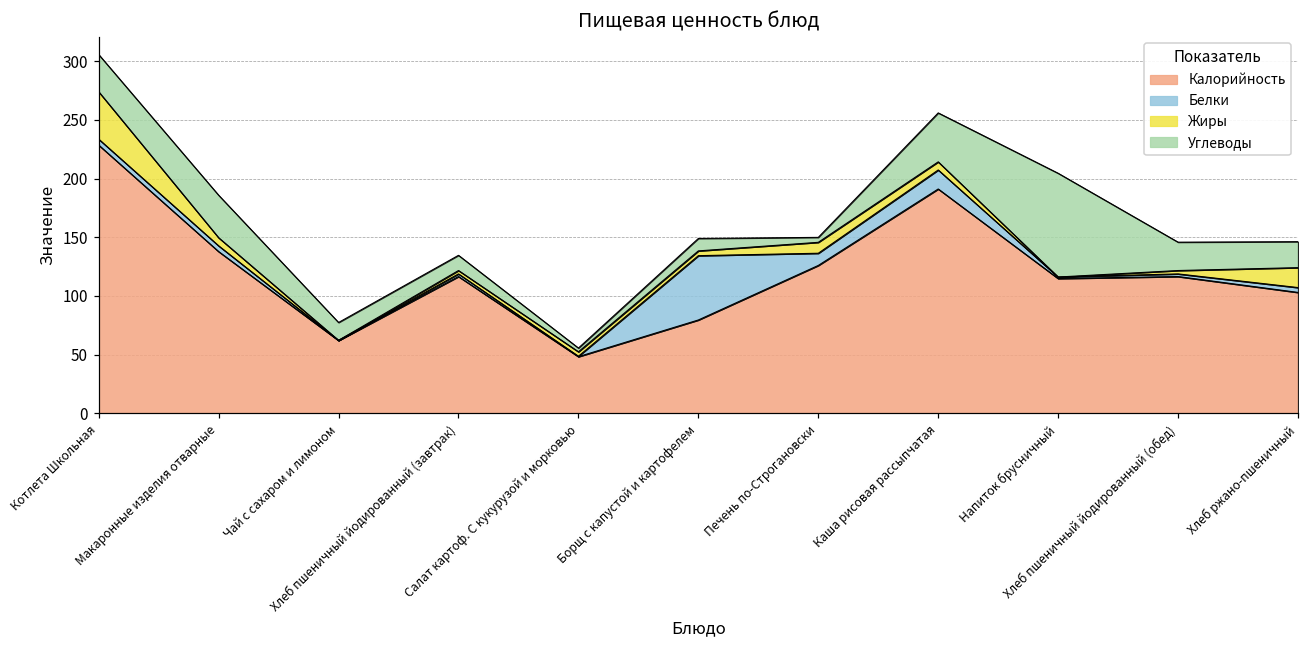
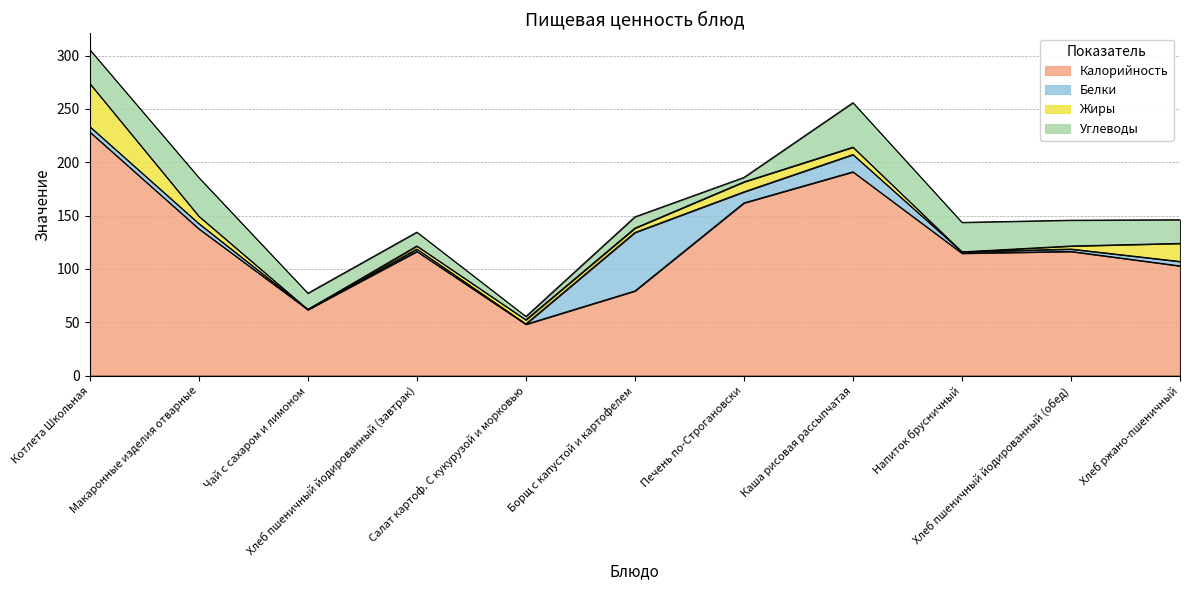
  {
    "Калорийность": {
      "Котлета Школьная": 228,
      "Макаронные изделия отварные": 138,
      "Борщ с капустой и картофелем": 80,
-     "Печень по-Строгановски": 126,
+     "Печень по-Строгановски": 162,
      "Каша рисовая рассыпчатая": 191,
      "Хлеб ржано-пшеничный": 103
    },
    "Белки": {
      "Котлета Школьная": 5,
      "Макаронные изделия отварные": 5,
      "Борщ с капустой и картофелем": 55,
      "Печень по-Строгановски": 10,
      "Каша рисовая рассыпчатая": 16,
      "Хлеб ржано-пшеничный": 4
    },
    "Жиры": {
      "Котлета Школьная": 40,
      "Макаронные изделия отварные": 7,
      "Хлеб пшеничный йодированный (завтрак)": 3,
      "Салат картоф. С кукурузой и морковью": 4,
      "Борщ с капустой и картофелем": 4,
      "Печень по-Строгановски": 9,
      "Каша рисовая рассыпчатая": 7,
      "Хлеб пшеничный йодированный (обед)": 3,
      "Хлеб ржано-пшеничный": 17
    },
    "Углеводы": {
      "Котлета Школьная": 32,
      "Макаронные изделия отварные": 36,
      "Чай с сахаром и лимоном": 15,
      "Хлеб пшеничный йодированный (завтрак)": 13,
      "Салат картоф. С кукурузой и морковью": 3,
      "Борщ с капустой и картофелем": 11,
      "Печень по-Строгановски": 4,
      "Каша рисовая рассыпчатая": 42,
-     "Напиток брусничный": 88,
+     "Напиток брусничный": 28,
      "Хлеб пшеничный йодированный (обед)": 24,
      "Хлеб ржано-пшеничный": 22
    }
  }
